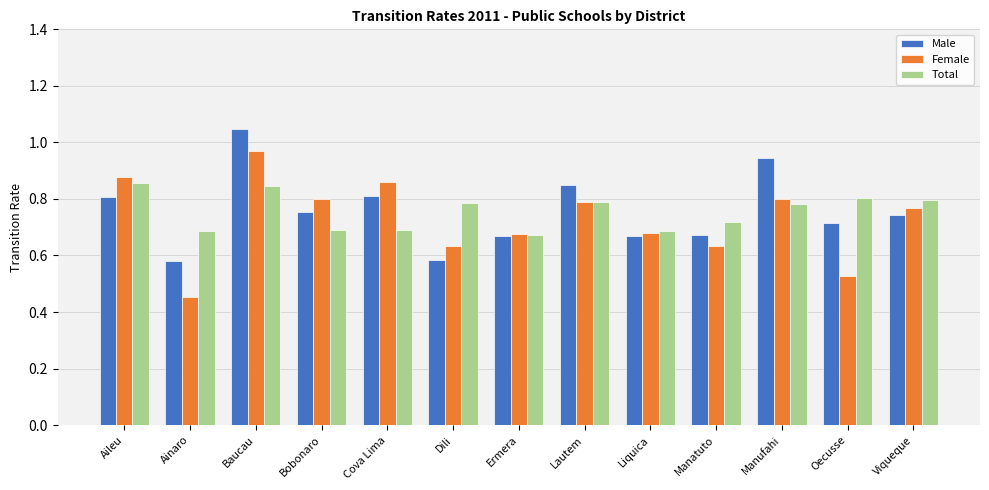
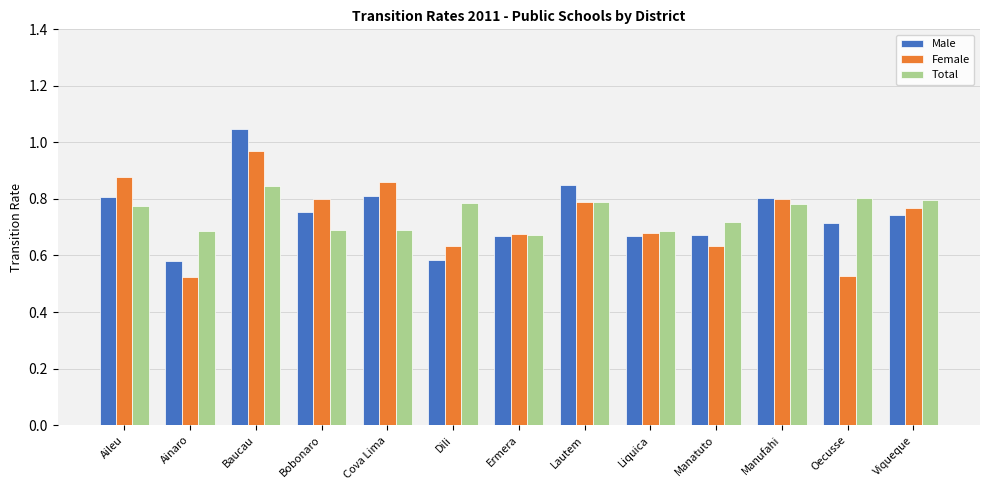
  {
    "Male": {
      "Aileu": 0.81,
      "Ainaro": 0.58,
      "Baucau": 1.05,
      "Bobonaro": 0.76,
      "Cova Lima": 0.81,
      "Dili": 0.58,
      "Ermera": 0.67,
      "Lautem": 0.85,
      "Liquica": 0.67,
      "Manatuto": 0.67,
-     "Manufahi": 0.94,
+     "Manufahi": 0.80,
      "Oecusse": 0.72,
      "Viqueque": 0.74
    },
    "Female": {
      "Aileu": 0.88,
-     "Ainaro": 0.45,
+     "Ainaro": 0.53,
      "Baucau": 0.97,
      "Bobonaro": 0.80,
      "Cova Lima": 0.86,
      "Dili": 0.64,
      "Ermera": 0.67,
      "Lautem": 0.79,
      "Liquica": 0.68,
      "Manatuto": 0.63,
      "Manufahi": 0.80,
      "Oecusse": 0.53,
      "Viqueque": 0.77
    },
    "Total": {
-     "Aileu": 0.86,
+     "Aileu": 0.78,
      "Ainaro": 0.69,
      "Baucau": 0.85,
      "Bobonaro": 0.69,
      "Cova Lima": 0.69,
      "Dili": 0.79,
      "Ermera": 0.67,
      "Lautem": 0.79,
      "Liquica": 0.69,
      "Manatuto": 0.72,
      "Manufahi": 0.78,
      "Oecusse": 0.80,
      "Viqueque": 0.80
    }
  }
